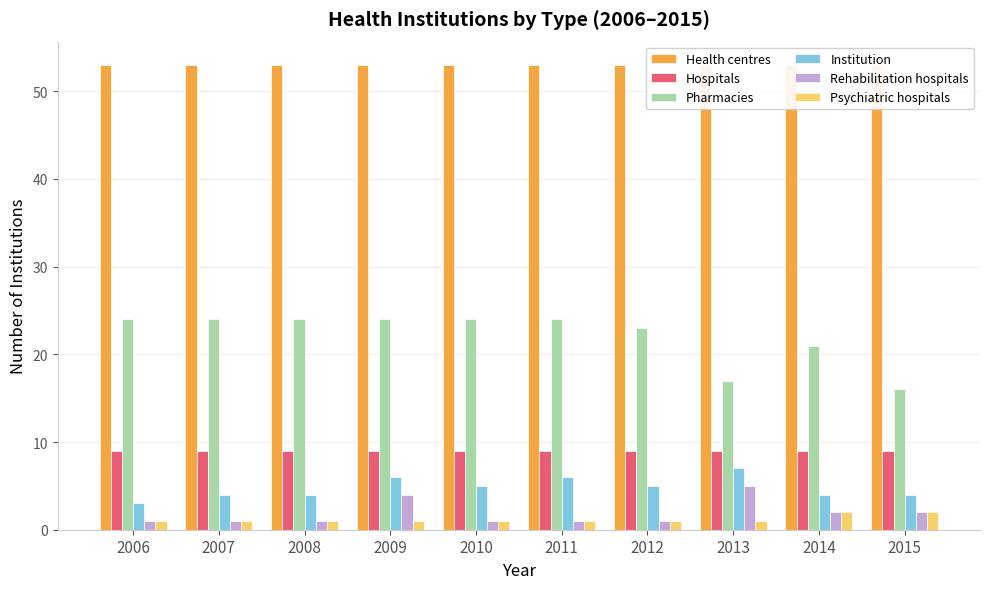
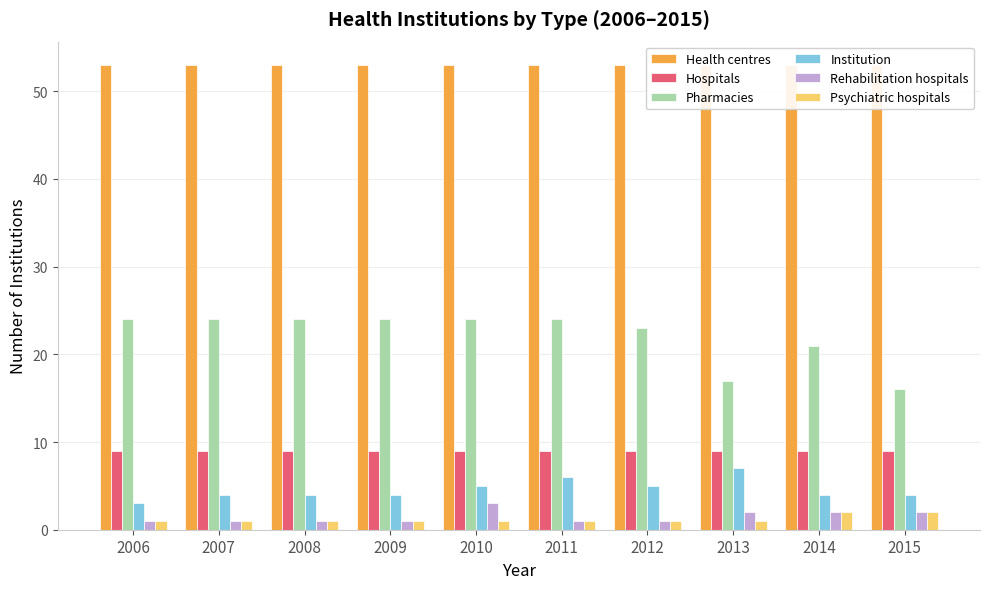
  {
    "Hospitals": {
      "2006": 9,
      "2007": 9,
      "2008": 9,
      "2009": 9,
      "2010": 9,
      "2011": 9,
      "2012": 9,
      "2013": 9,
      "2014": 9,
      "2015": 9
    },
    "Pharmacies": {
      "2006": 24,
      "2007": 24,
      "2008": 24,
      "2009": 24,
      "2010": 24,
      "2011": 24,
      "2012": 23,
      "2013": 17,
      "2014": 21,
      "2015": 16
    },
    "Institution": {
      "2006": 3,
      "2007": 4,
      "2008": 4,
-     "2009": 6,
+     "2009": 4,
      "2010": 5,
      "2011": 6,
      "2012": 5,
      "2013": 7,
      "2014": 4,
      "2015": 4
    },
    "Rehabilitation hospitals": {
      "2006": 1,
      "2007": 1,
      "2008": 1,
-     "2009": 4,
-     "2010": 1,
+     "2009": 1,
+     "2010": 3,
      "2011": 1,
      "2012": 1,
-     "2013": 5,
+     "2013": 2,
      "2014": 2,
      "2015": 2
    }
  }
